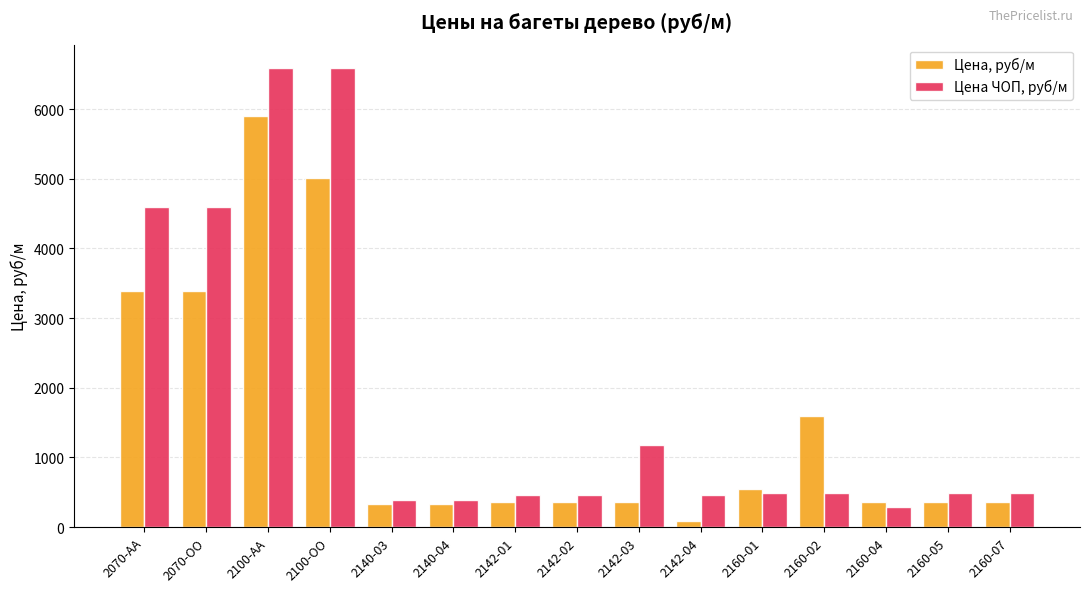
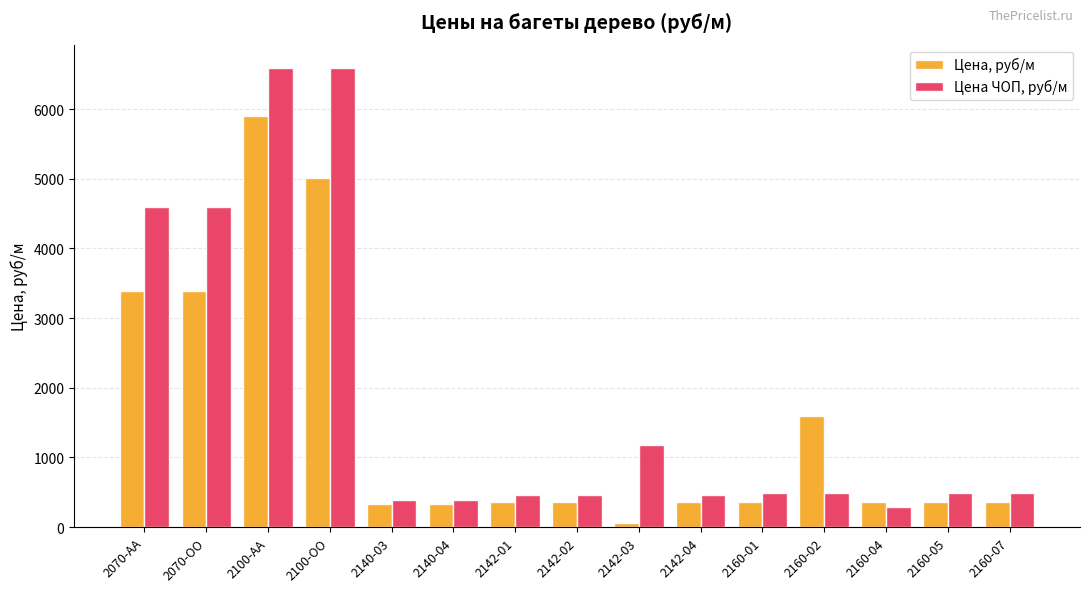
  {
    "Цена, руб/м": {
      "2070-AA": 3400,
      "2070-OO": 3400,
      "2100-AA": 5900,
      "2100-OO": 5000,
      "2140-03": 300,
      "2140-04": 300,
      "2142-01": 400,
      "2142-02": 400,
-     "2142-03": 400,
-     "2142-04": 100,
-     "2160-01": 500,
+     "2142-03": 100,
+     "2142-04": 400,
+     "2160-01": 400,
      "2160-02": 1600,
      "2160-04": 400,
      "2160-05": 400,
      "2160-07": 400
    },
    "Цена ЧОП, руб/м": {
      "2070-AA": 4600,
      "2070-OO": 4600,
      "2100-AA": 6600,
      "2100-OO": 6600,
      "2140-03": 400,
      "2140-04": 400,
      "2142-01": 500,
      "2142-02": 500,
      "2142-03": 1200,
      "2142-04": 500,
      "2160-01": 500,
      "2160-02": 500,
      "2160-04": 300,
      "2160-05": 500,
      "2160-07": 500
    }
  }
